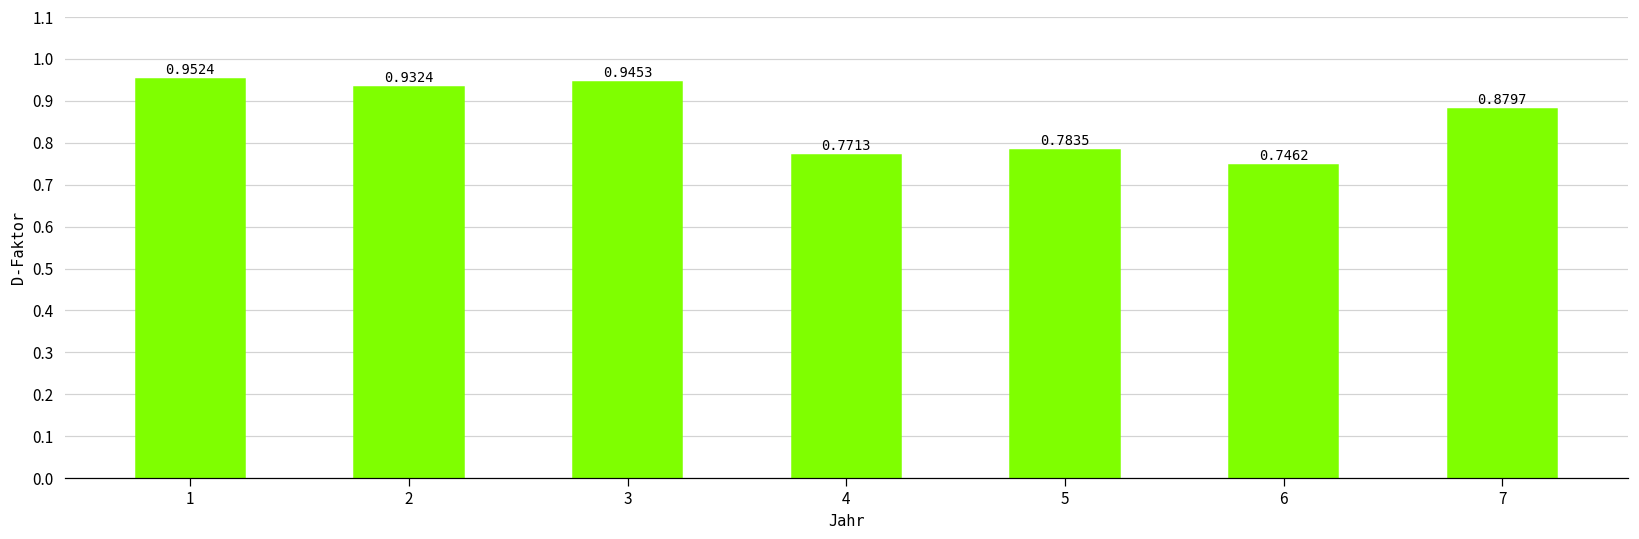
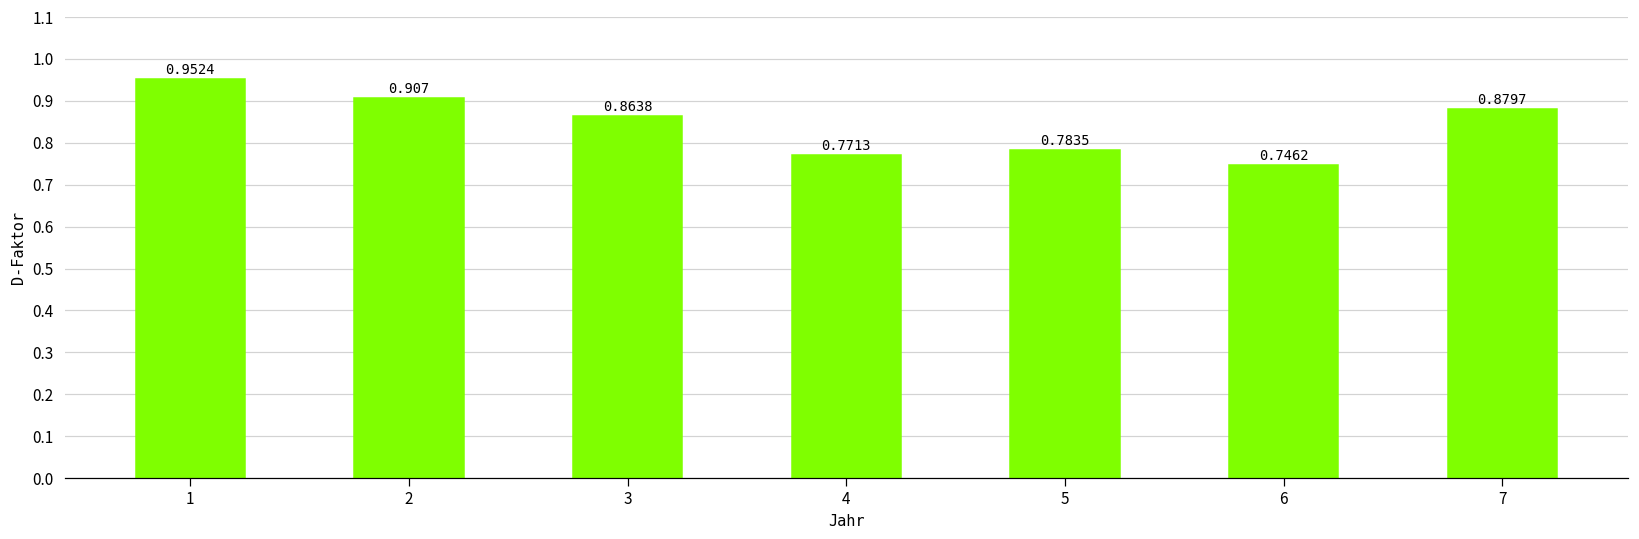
  {
    "1": 0.9524,
-   "2": 0.9324,
-   "3": 0.9453,
+   "2": 0.907,
+   "3": 0.8638,
    "4": 0.7713,
    "5": 0.7835,
    "6": 0.7462,
    "7": 0.8797
  }
